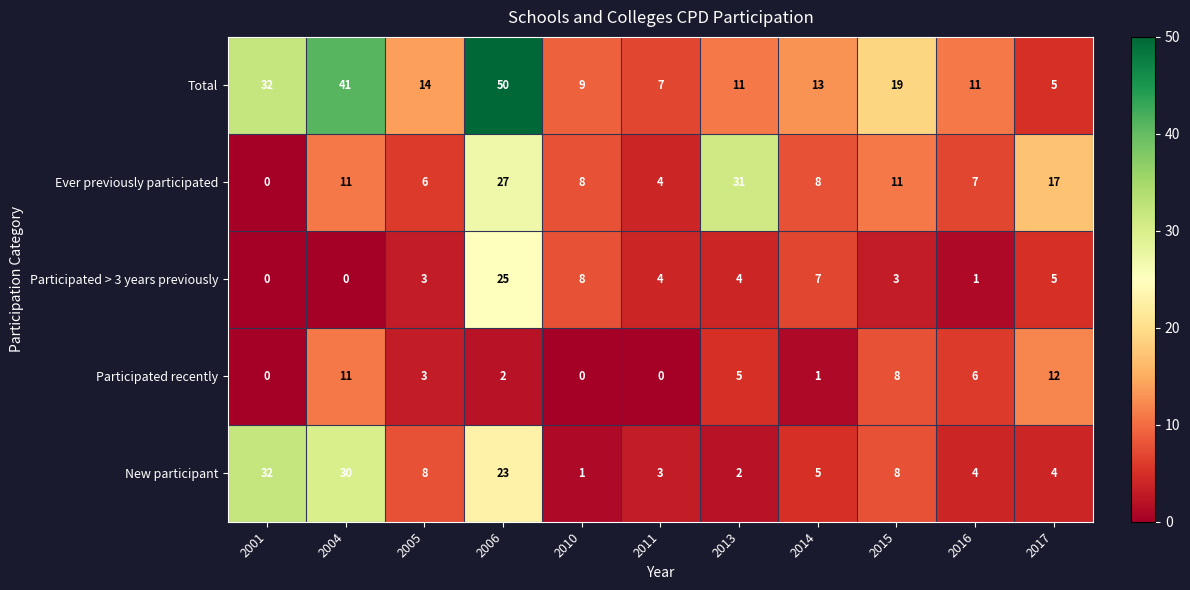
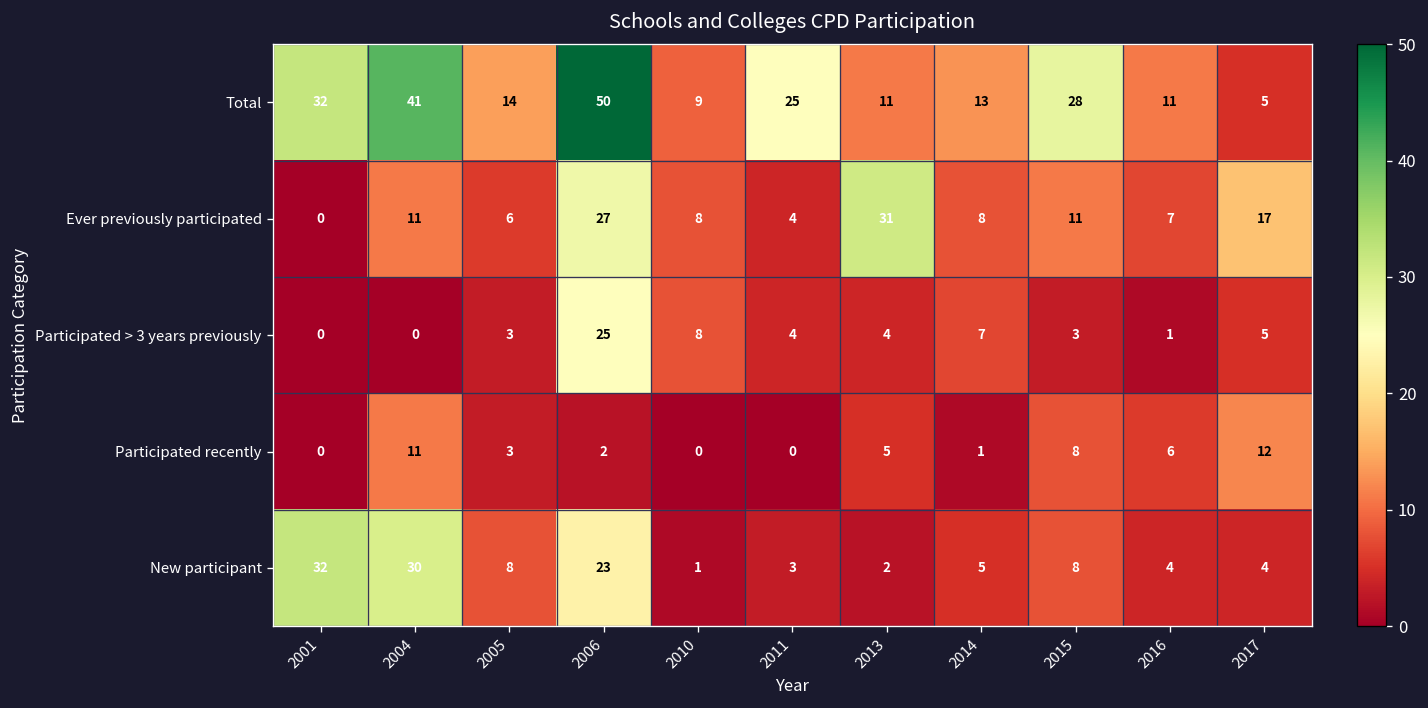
  {
    "Total": {
      "2001": 32,
      "2004": 41,
      "2005": 14,
      "2006": 50,
      "2010": 9,
-     "2011": 7,
+     "2011": 25,
      "2013": 11,
      "2014": 13,
-     "2015": 19,
+     "2015": 28,
      "2016": 11,
      "2017": 5
    },
    "Ever previously participated": {
      "2001": 0,
      "2004": 11,
      "2005": 6,
      "2006": 27,
      "2010": 8,
      "2011": 4,
      "2013": 31,
      "2014": 8,
      "2015": 11,
      "2016": 7,
      "2017": 17
    },
    "Participated > 3 years previously": {
      "2001": 0,
      "2004": 0,
      "2005": 3,
      "2006": 25,
      "2010": 8,
      "2011": 4,
      "2013": 4,
      "2014": 7,
      "2015": 3,
      "2016": 1,
      "2017": 5
    },
    "Participated recently": {
      "2001": 0,
      "2004": 11,
      "2005": 3,
      "2006": 2,
      "2010": 0,
      "2011": 0,
      "2013": 5,
      "2014": 1,
      "2015": 8,
      "2016": 6,
      "2017": 12
    },
    "New participant": {
      "2001": 32,
      "2004": 30,
      "2005": 8,
      "2006": 23,
      "2010": 1,
      "2011": 3,
      "2013": 2,
      "2014": 5,
      "2015": 8,
      "2016": 4,
      "2017": 4
    }
  }
